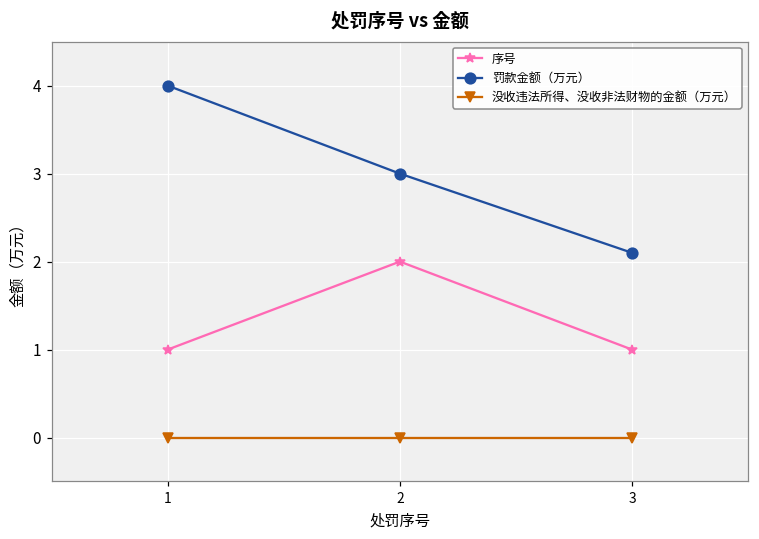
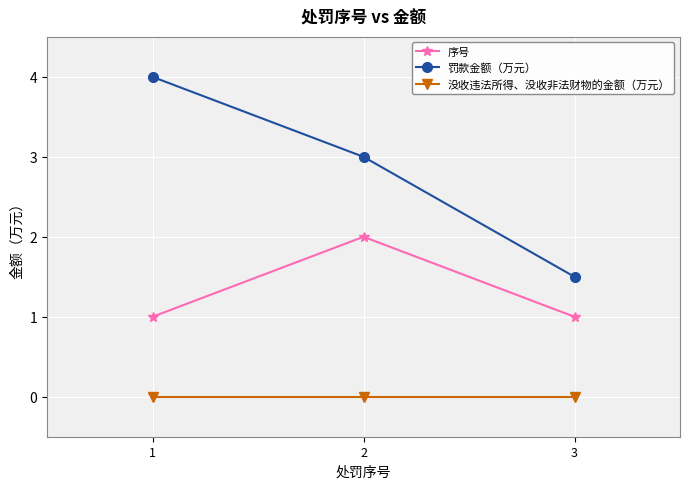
  {
    "序号": {
      "1": 1.0,
      "2": 2.0,
      "3": 1.0
    },
    "罚款金额（万元）": {
      "1": 4.0,
      "2": 3.0,
-     "3": 2.1
+     "3": 1.5
    },
    "没收违法所得、没收非法财物的金额（万元）": {
      "1": 0.0,
      "2": 0.0,
      "3": 0.0
    }
  }
